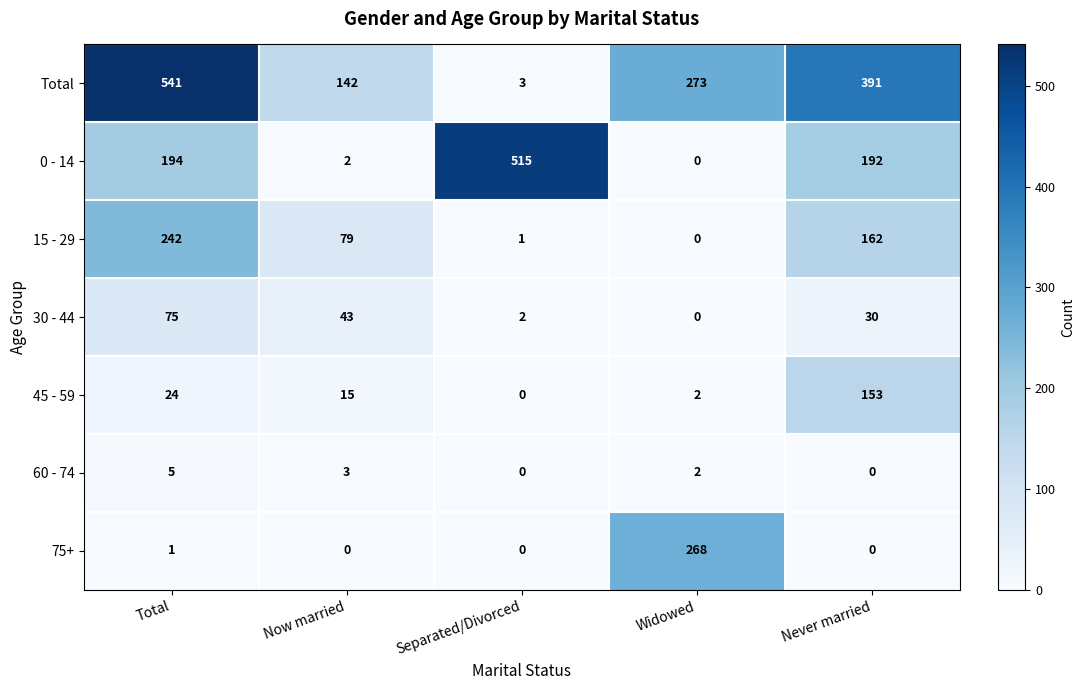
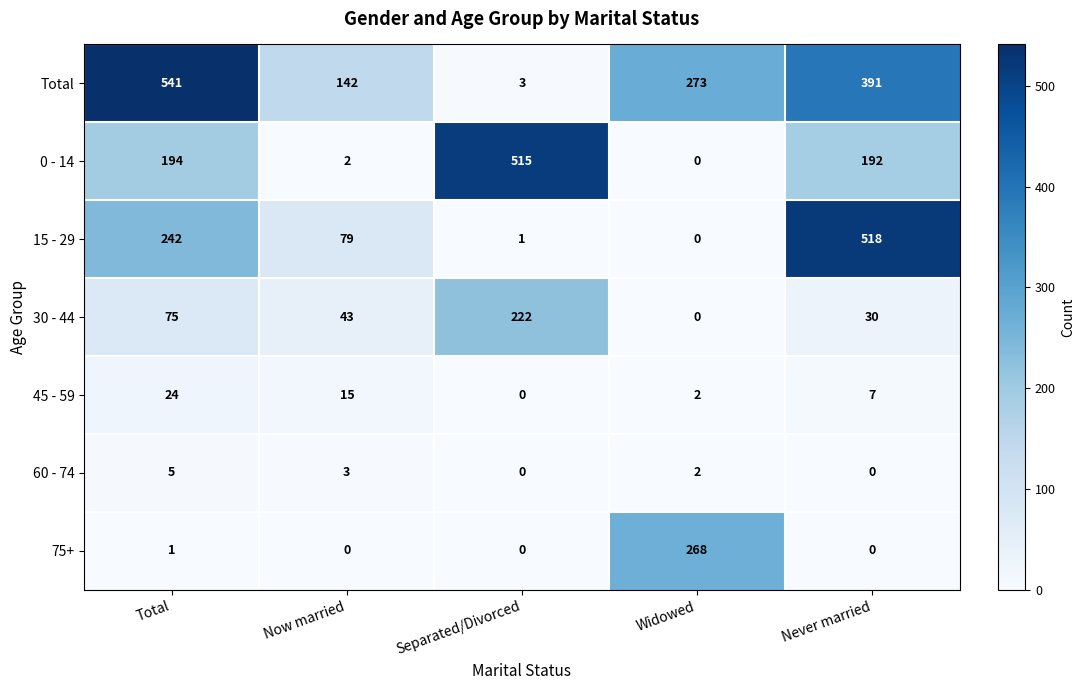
  {
    "Total": {
      "Total": 541,
      "Now married": 142,
      "Separated/Divorced": 3,
      "Widowed": 273,
      "Never married": 391
    },
    "0 - 14": {
      "Total": 194,
      "Now married": 2,
      "Separated/Divorced": 515,
      "Widowed": 0,
      "Never married": 192
    },
    "15 - 29": {
      "Total": 242,
      "Now married": 79,
      "Separated/Divorced": 1,
      "Widowed": 0,
-     "Never married": 162
+     "Never married": 518
    },
    "30 - 44": {
      "Total": 75,
      "Now married": 43,
-     "Separated/Divorced": 2,
+     "Separated/Divorced": 222,
      "Widowed": 0,
      "Never married": 30
    },
    "45 - 59": {
      "Total": 24,
      "Now married": 15,
      "Separated/Divorced": 0,
      "Widowed": 2,
-     "Never married": 153
+     "Never married": 7
    },
    "60 - 74": {
      "Total": 5,
      "Now married": 3,
      "Separated/Divorced": 0,
      "Widowed": 2,
      "Never married": 0
    },
    "75+": {
      "Total": 1,
      "Now married": 0,
      "Separated/Divorced": 0,
      "Widowed": 268,
      "Never married": 0
    }
  }
